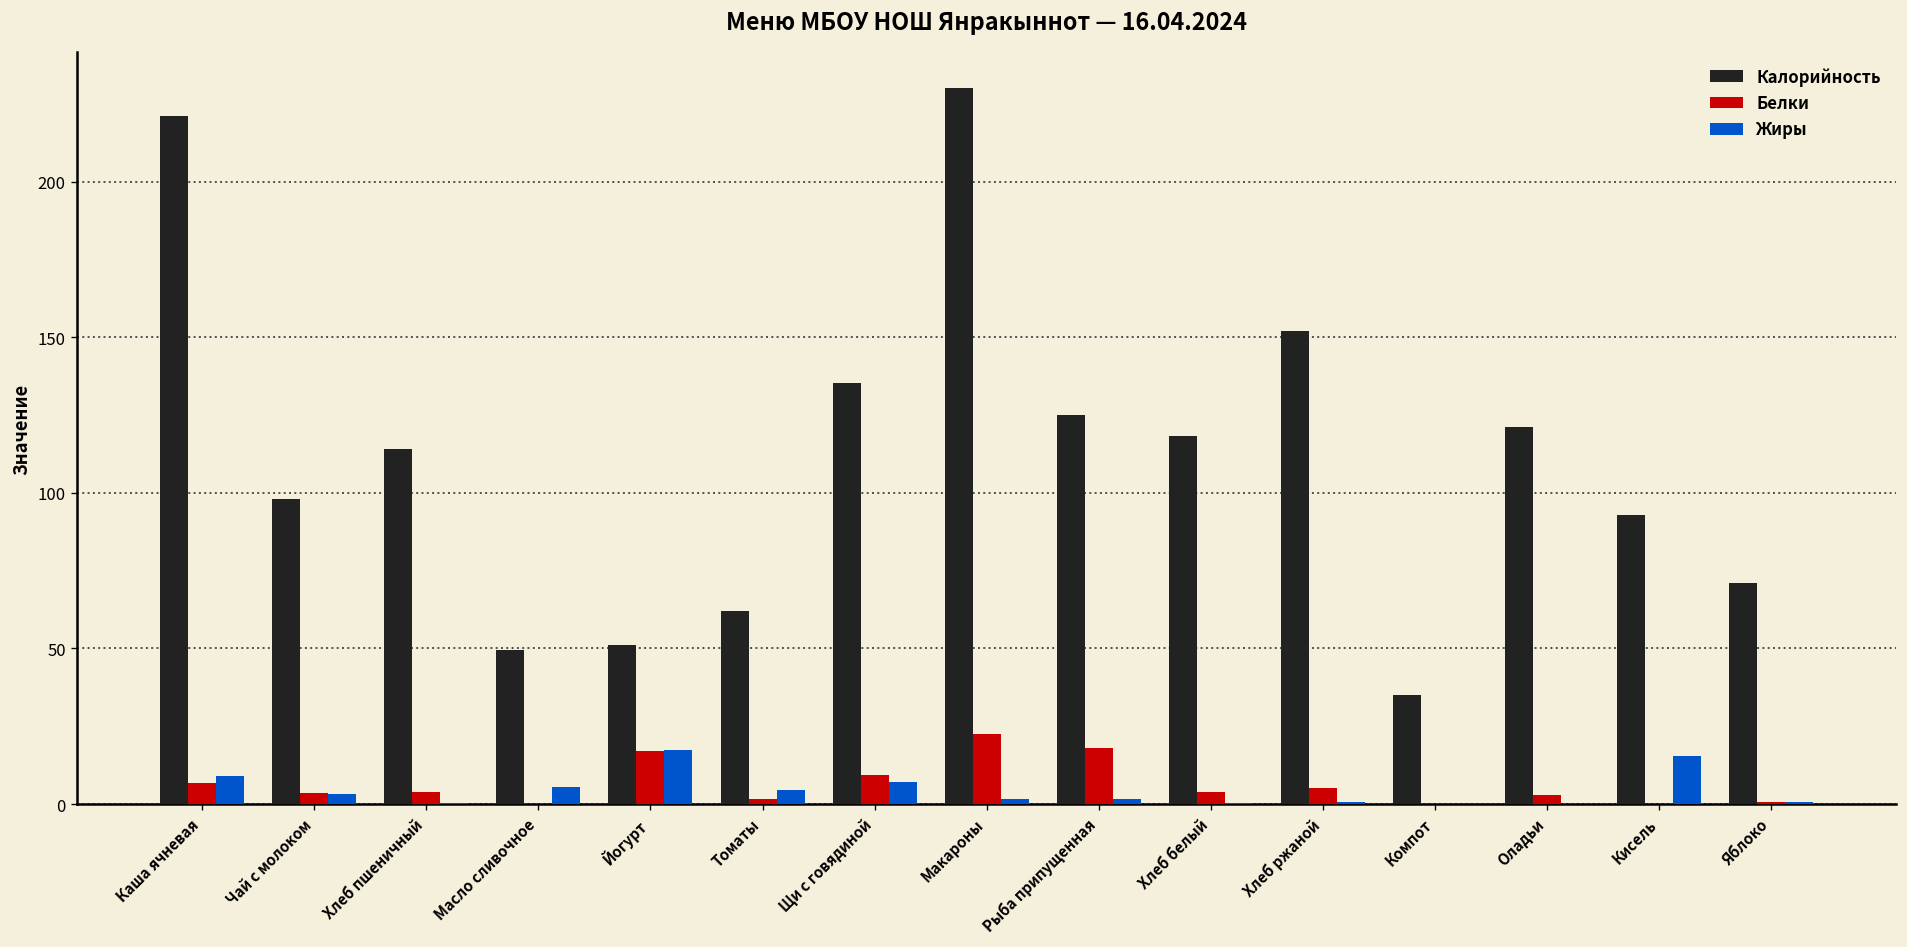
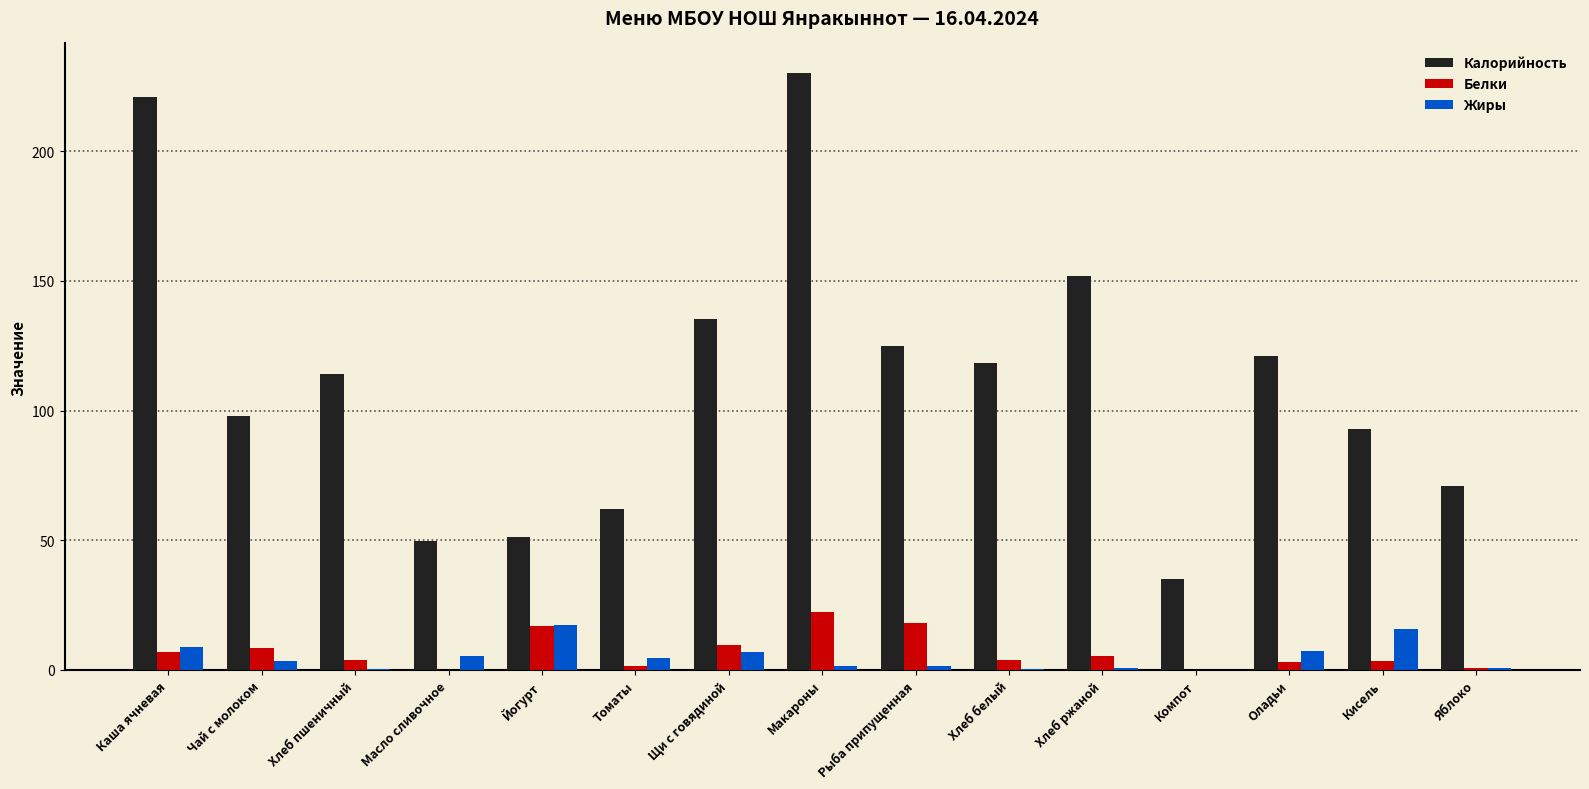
  {
    "Калорийность": {
      "Каша ячневая": 221,
      "Чай с молоком": 98,
      "Хлеб пшеничный": 114,
      "Масло сливочное": 50,
      "Йогурт": 51,
      "Томаты": 62,
      "Щи с говядиной": 135,
      "Макароны": 230,
      "Рыба припущенная": 125,
      "Хлеб белый": 118,
      "Хлеб ржаной": 152,
      "Компот": 35,
      "Оладьи": 121,
      "Кисель": 93,
      "Яблоко": 71
    },
    "Белки": {
      "Каша ячневая": 7,
-     "Чай с молоком": 4,
+     "Чай с молоком": 8,
      "Хлеб пшеничный": 4,
      "Йогурт": 17,
      "Томаты": 2,
      "Щи с говядиной": 10,
      "Макароны": 22,
      "Рыба припущенная": 18,
      "Хлеб белый": 4,
      "Хлеб ржаной": 5,
      "Оладьи": 3,
-     "Кисель": 0
+     "Кисель": 4
    },
    "Жиры": {
      "Каша ячневая": 9,
      "Чай с молоком": 3,
      "Масло сливочное": 5,
      "Йогурт": 17,
      "Томаты": 5,
      "Щи с говядиной": 7,
      "Макароны": 2,
      "Рыба припущенная": 2,
      "Компот": 0,
-     "Оладьи": 0,
+     "Оладьи": 7,
      "Кисель": 16
    }
  }
